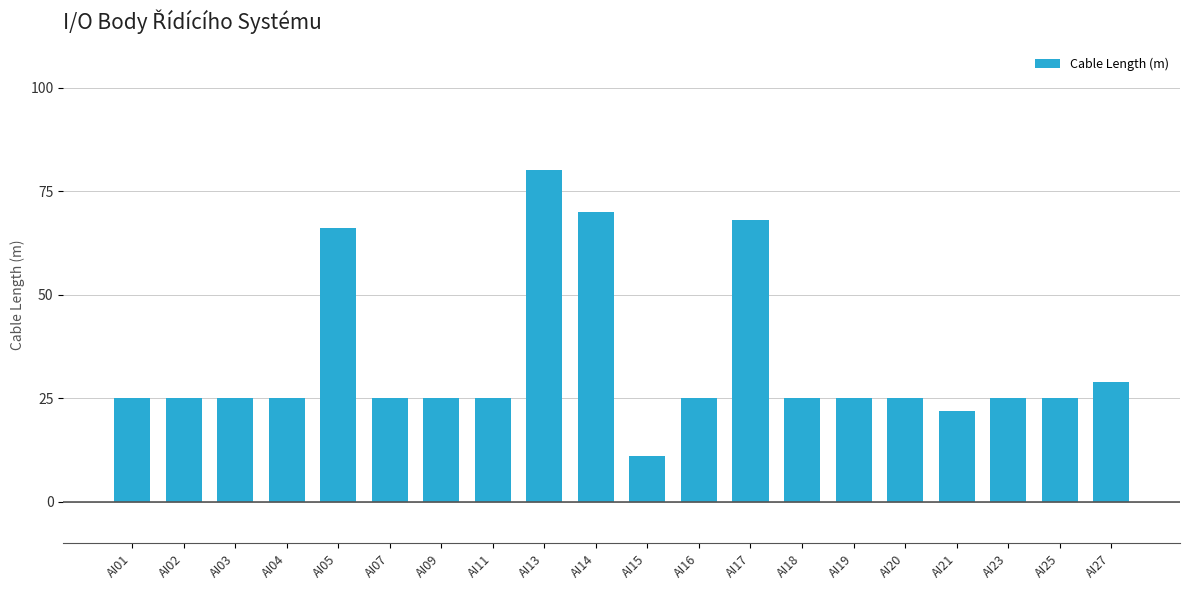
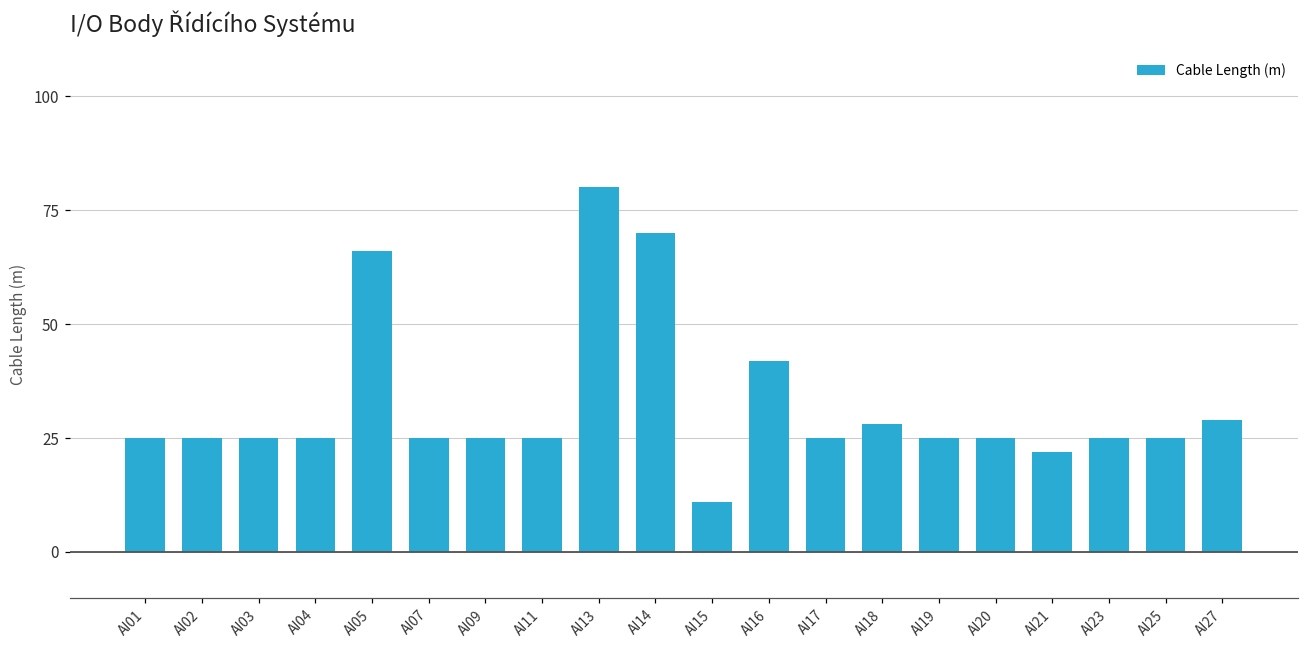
  {
    "AI01": 25,
    "AI02": 25,
    "AI03": 25,
    "AI04": 25,
    "AI05": 66,
    "AI07": 25,
    "AI09": 25,
    "AI11": 25,
    "AI13": 80,
    "AI14": 70,
    "AI15": 11,
-   "AI16": 25,
-   "AI17": 68,
-   "AI18": 25,
+   "AI16": 42,
+   "AI17": 25,
+   "AI18": 28,
    "AI19": 25,
    "AI20": 25,
    "AI21": 22,
    "AI23": 25,
    "AI25": 25,
    "AI27": 29
  }
